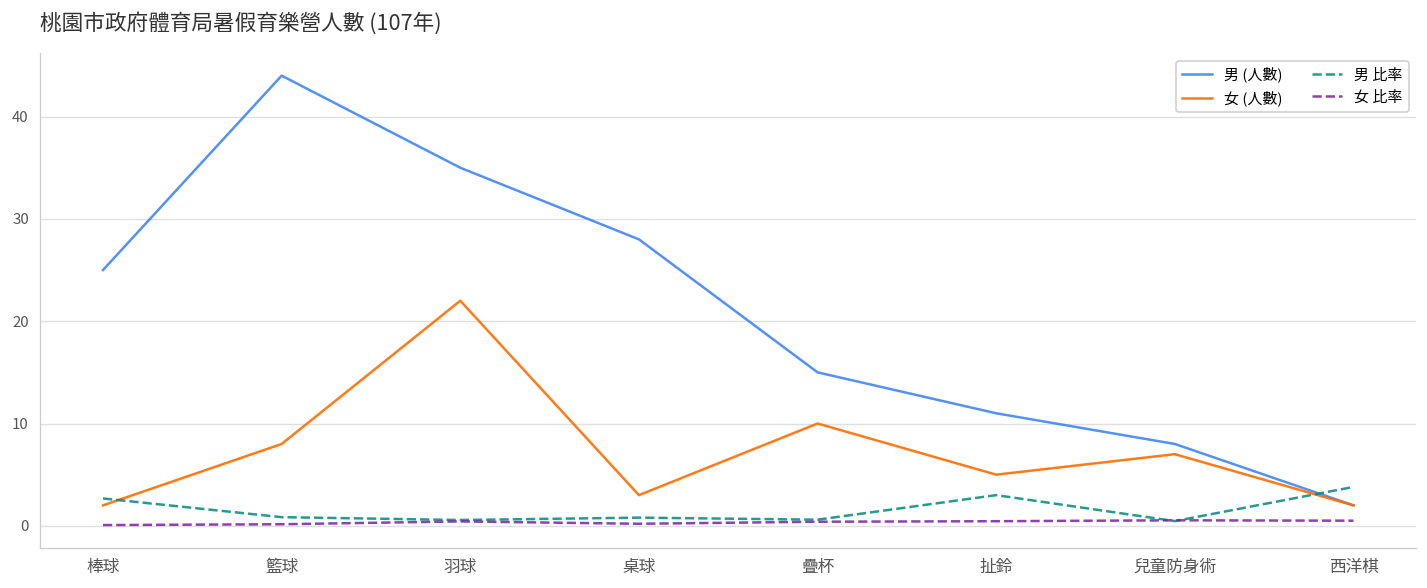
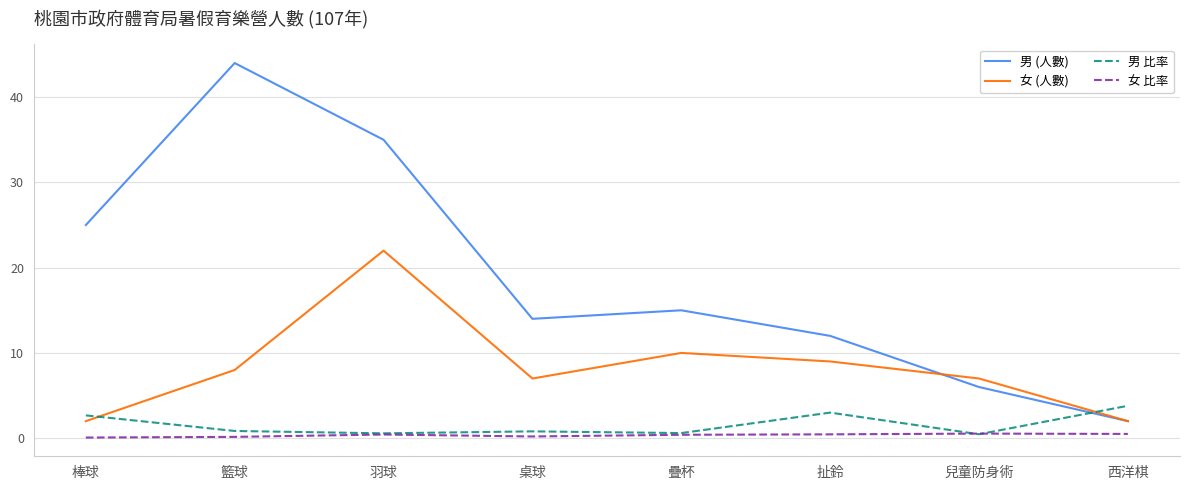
  {
    "男 (人數)": {
      "棒球": 25,
      "籃球": 44,
      "羽球": 35,
-     "桌球": 28,
+     "桌球": 14,
      "疊杯": 15,
-     "扯鈴": 11,
-     "兒童防身術": 8
+     "扯鈴": 12,
+     "兒童防身術": 6
    },
    "女 (人數)": {
      "棒球": 2,
      "籃球": 8,
      "羽球": 22,
-     "桌球": 3,
+     "桌球": 7,
      "疊杯": 10,
-     "扯鈴": 5,
+     "扯鈴": 9,
      "兒童防身術": 7
    },
    "男 比率": {
      "棒球": 3,
      "籃球": 1,
      "桌球": 1,
      "扯鈴": 3,
      "西洋棋": 4
    },
    "女 比率": {
      "棒球": 0,
      "籃球": 0,
      "桌球": 0,
      "扯鈴": 0,
      "西洋棋": 1
    }
  }
